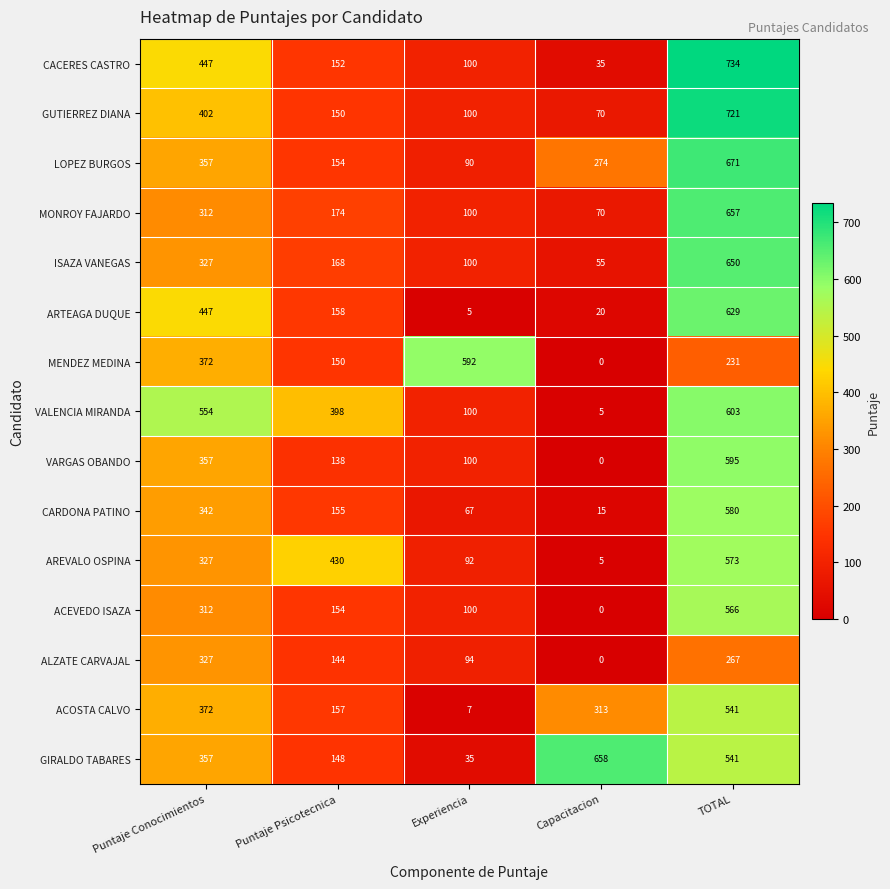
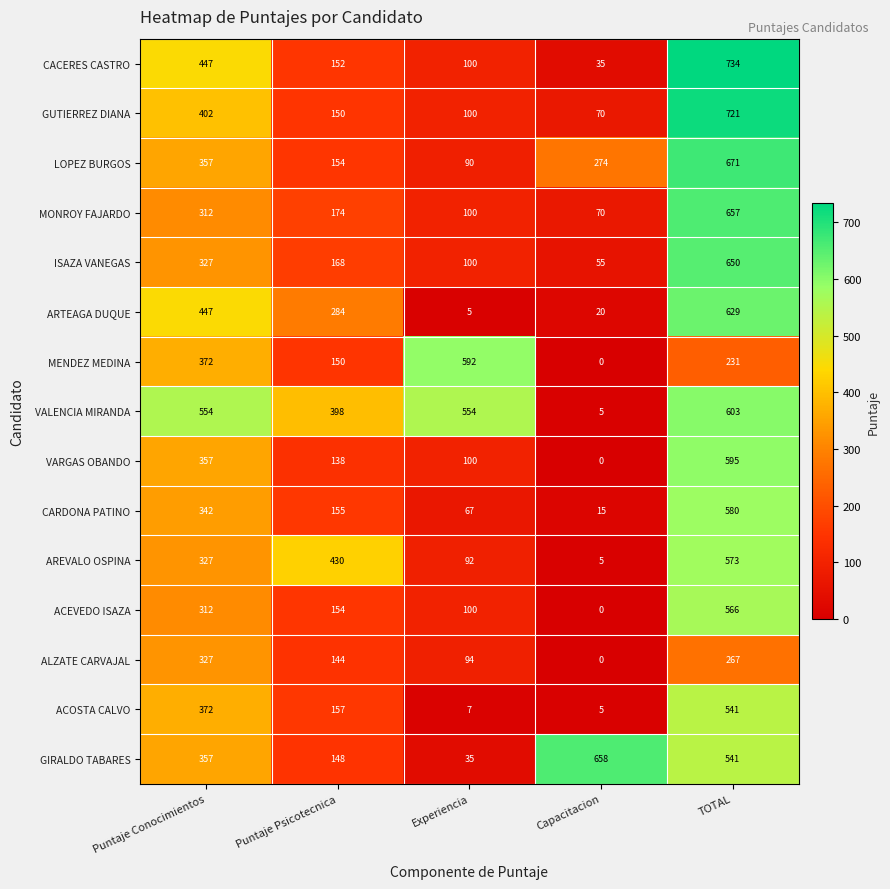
  {
    "CACERES CASTRO": {
      "Puntaje Conocimientos": 447,
      "Puntaje Psicotecnica": 152,
      "Experiencia": 100,
      "Capacitacion": 35,
      "TOTAL": 734
    },
    "GUTIERREZ DIANA": {
      "Puntaje Conocimientos": 402,
      "Puntaje Psicotecnica": 150,
      "Experiencia": 100,
      "Capacitacion": 70,
      "TOTAL": 721
    },
    "LOPEZ BURGOS": {
      "Puntaje Conocimientos": 357,
      "Puntaje Psicotecnica": 154,
      "Experiencia": 90,
      "Capacitacion": 274,
      "TOTAL": 671
    },
    "MONROY FAJARDO": {
      "Puntaje Conocimientos": 312,
      "Puntaje Psicotecnica": 174,
      "Experiencia": 100,
      "Capacitacion": 70,
      "TOTAL": 657
    },
    "ISAZA VANEGAS": {
      "Puntaje Conocimientos": 327,
      "Puntaje Psicotecnica": 168,
      "Experiencia": 100,
      "Capacitacion": 55,
      "TOTAL": 650
    },
    "ARTEAGA DUQUE": {
      "Puntaje Conocimientos": 447,
-     "Puntaje Psicotecnica": 158,
+     "Puntaje Psicotecnica": 284,
      "Experiencia": 5,
      "Capacitacion": 20,
      "TOTAL": 629
    },
    "MENDEZ MEDINA": {
      "Puntaje Conocimientos": 372,
      "Puntaje Psicotecnica": 150,
      "Experiencia": 592,
      "Capacitacion": 0,
      "TOTAL": 231
    },
    "VALENCIA MIRANDA": {
      "Puntaje Conocimientos": 554,
      "Puntaje Psicotecnica": 398,
-     "Experiencia": 100,
+     "Experiencia": 554,
      "Capacitacion": 5,
      "TOTAL": 603
    },
    "VARGAS OBANDO": {
      "Puntaje Conocimientos": 357,
      "Puntaje Psicotecnica": 138,
      "Experiencia": 100,
      "Capacitacion": 0,
      "TOTAL": 595
    },
    "CARDONA PATINO": {
      "Puntaje Conocimientos": 342,
      "Puntaje Psicotecnica": 155,
      "Experiencia": 67,
      "Capacitacion": 15,
      "TOTAL": 580
    },
    "AREVALO OSPINA": {
      "Puntaje Conocimientos": 327,
      "Puntaje Psicotecnica": 430,
      "Experiencia": 92,
      "Capacitacion": 5,
      "TOTAL": 573
    },
    "ACEVEDO ISAZA": {
      "Puntaje Conocimientos": 312,
      "Puntaje Psicotecnica": 154,
      "Experiencia": 100,
      "Capacitacion": 0,
      "TOTAL": 566
    },
    "ALZATE CARVAJAL": {
      "Puntaje Conocimientos": 327,
      "Puntaje Psicotecnica": 144,
      "Experiencia": 94,
      "Capacitacion": 0,
      "TOTAL": 267
    },
    "ACOSTA CALVO": {
      "Puntaje Conocimientos": 372,
      "Puntaje Psicotecnica": 157,
      "Experiencia": 7,
-     "Capacitacion": 313,
+     "Capacitacion": 5,
      "TOTAL": 541
    },
    "GIRALDO TABARES": {
      "Puntaje Conocimientos": 357,
      "Puntaje Psicotecnica": 148,
      "Experiencia": 35,
      "Capacitacion": 658,
      "TOTAL": 541
    }
  }
